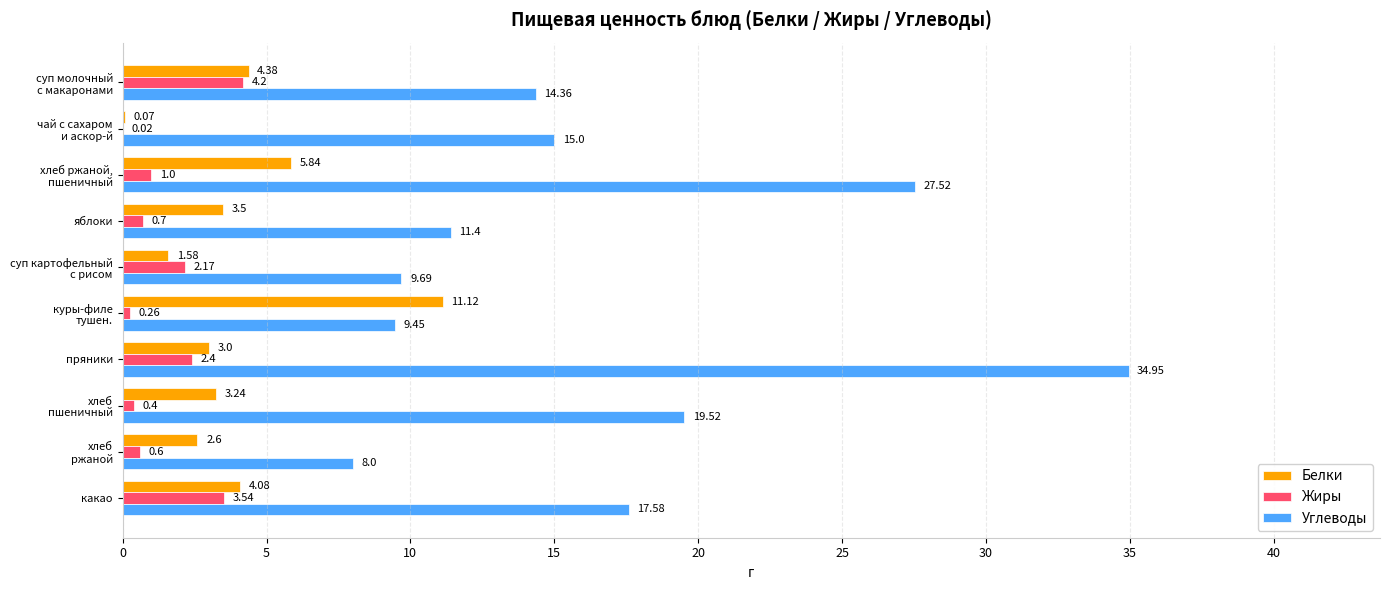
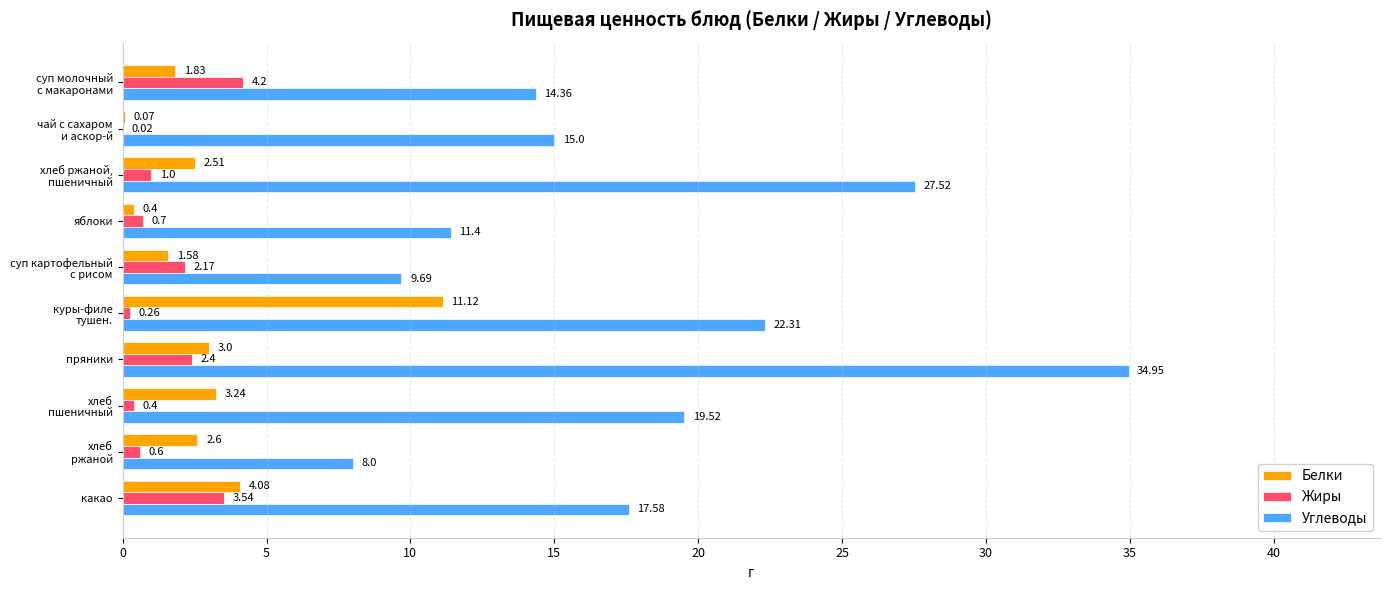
  {
    "Белки": {
-     "суп молочный с макаронами": 4.38,
+     "суп молочный с макаронами": 1.83,
      "чай с сахаром и аскор-й": 0.07,
-     "хлеб ржаной, пшеничный": 5.84,
-     "яблоки": 3.5,
+     "хлеб ржаной, пшеничный": 2.51,
+     "яблоки": 0.4,
      "суп картофельный с рисом": 1.58,
      "куры-филе тушен.": 11.12,
      "пряники": 3.0,
      "хлеб пшеничный": 3.24,
      "хлеб ржаной": 2.6,
      "какао": 4.08
    },
    "Жиры": {
      "суп молочный с макаронами": 4.2,
      "чай с сахаром и аскор-й": 0.02,
      "хлеб ржаной, пшеничный": 1.0,
      "яблоки": 0.7,
      "суп картофельный с рисом": 2.17,
      "куры-филе тушен.": 0.26,
      "пряники": 2.4,
      "хлеб пшеничный": 0.4,
      "хлеб ржаной": 0.6,
      "какао": 3.54
    },
    "Углеводы": {
      "суп молочный с макаронами": 14.36,
      "чай с сахаром и аскор-й": 15.0,
      "хлеб ржаной, пшеничный": 27.52,
      "яблоки": 11.4,
      "суп картофельный с рисом": 9.69,
-     "куры-филе тушен.": 9.45,
+     "куры-филе тушен.": 22.31,
      "пряники": 34.95,
      "хлеб пшеничный": 19.52,
      "хлеб ржаной": 8.0,
      "какао": 17.58
    }
  }
